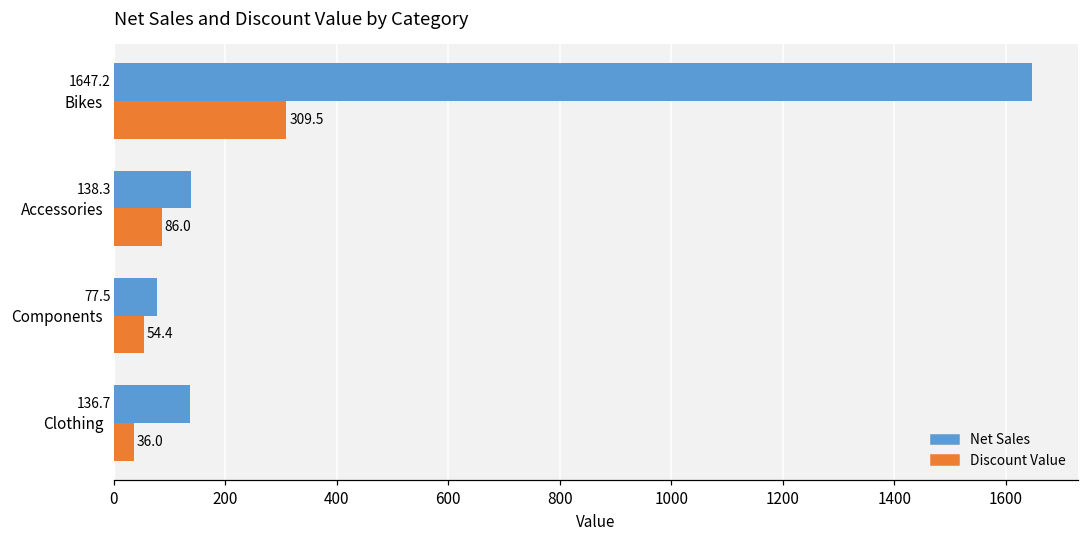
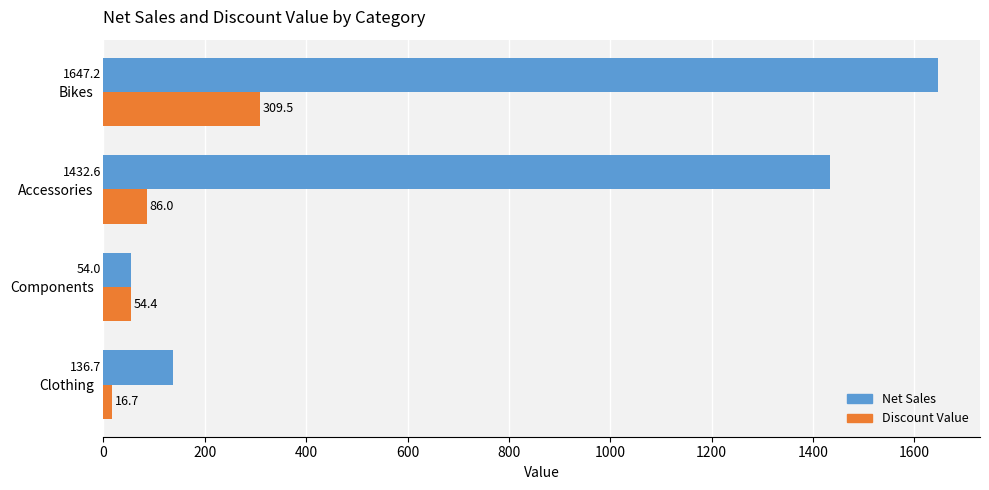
  {
    "Net Sales": {
-     "Accessories": 138.3,
-     "Components": 77.5
+     "Accessories": 1432.6,
+     "Components": 54.0
    },
    "Discount Value": {
      "Bikes": 309.5,
      "Accessories": 86.0,
      "Components": 54.4,
-     "Clothing": 36.0
+     "Clothing": 16.7
    }
  }
